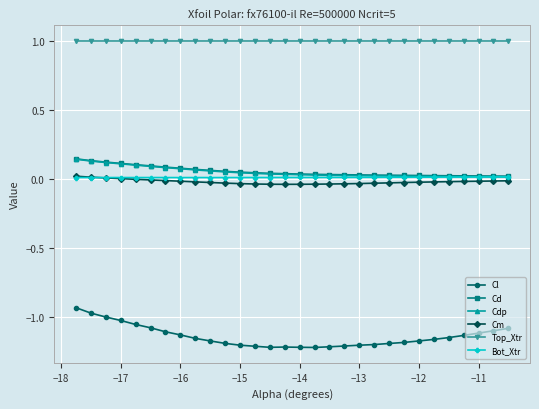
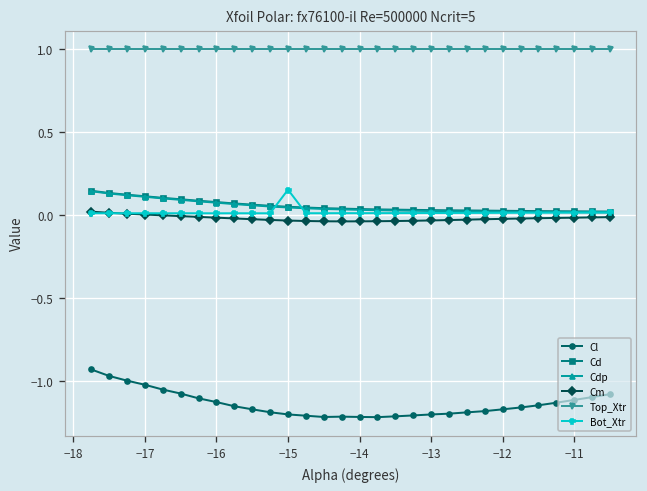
  {
    "Bot_Xtr": {
      "−16": 0.01,
-     "−15": 0.01,
+     "−15": 0.15,
      "−14": 0.01
    }
  }
